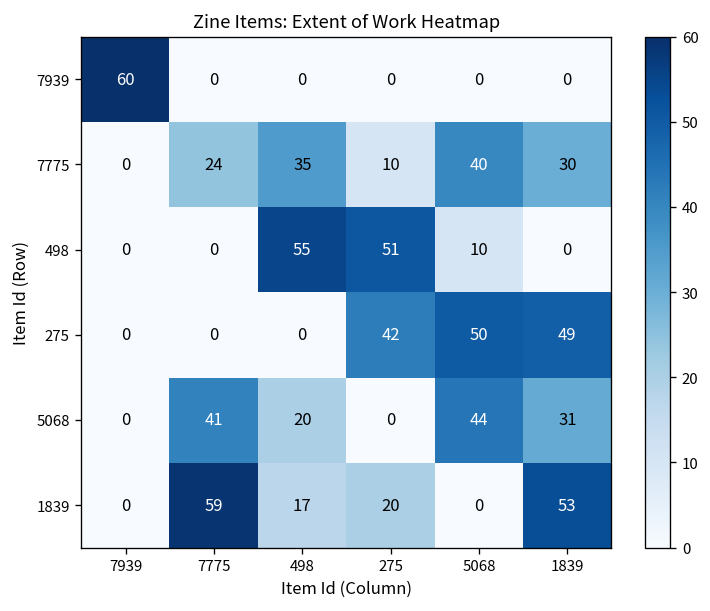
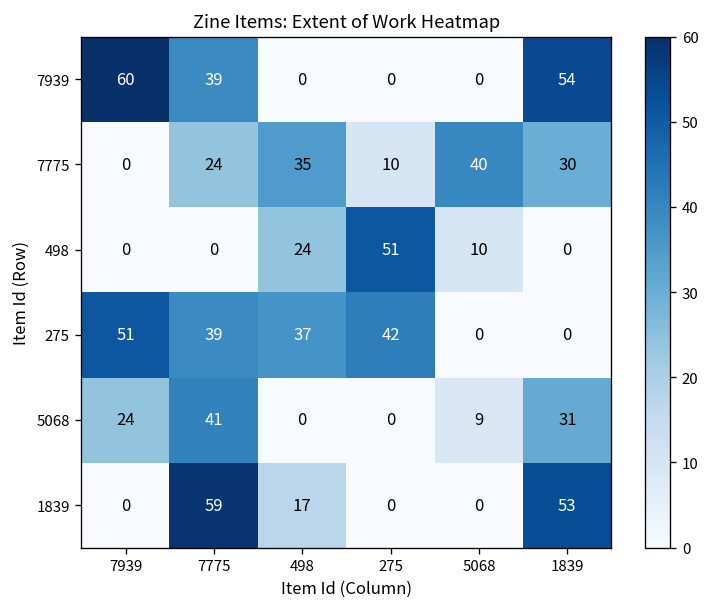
  {
    "7939": {
      "7939": 60,
-     "7775": 0,
+     "7775": 39,
      "498": 0,
      "275": 0,
      "5068": 0,
-     "1839": 0
+     "1839": 54
    },
    "7775": {
      "7939": 0,
      "7775": 24,
      "498": 35,
      "275": 10,
      "5068": 40,
      "1839": 30
    },
    "498": {
      "7939": 0,
      "7775": 0,
-     "498": 55,
+     "498": 24,
      "275": 51,
      "5068": 10,
      "1839": 0
    },
    "275": {
-     "7939": 0,
-     "7775": 0,
-     "498": 0,
+     "7939": 51,
+     "7775": 39,
+     "498": 37,
      "275": 42,
-     "5068": 50,
-     "1839": 49
+     "5068": 0,
+     "1839": 0
    },
    "5068": {
-     "7939": 0,
+     "7939": 24,
      "7775": 41,
-     "498": 20,
+     "498": 0,
      "275": 0,
-     "5068": 44,
+     "5068": 9,
      "1839": 31
    },
    "1839": {
      "7939": 0,
      "7775": 59,
      "498": 17,
-     "275": 20,
+     "275": 0,
      "5068": 0,
      "1839": 53
    }
  }
